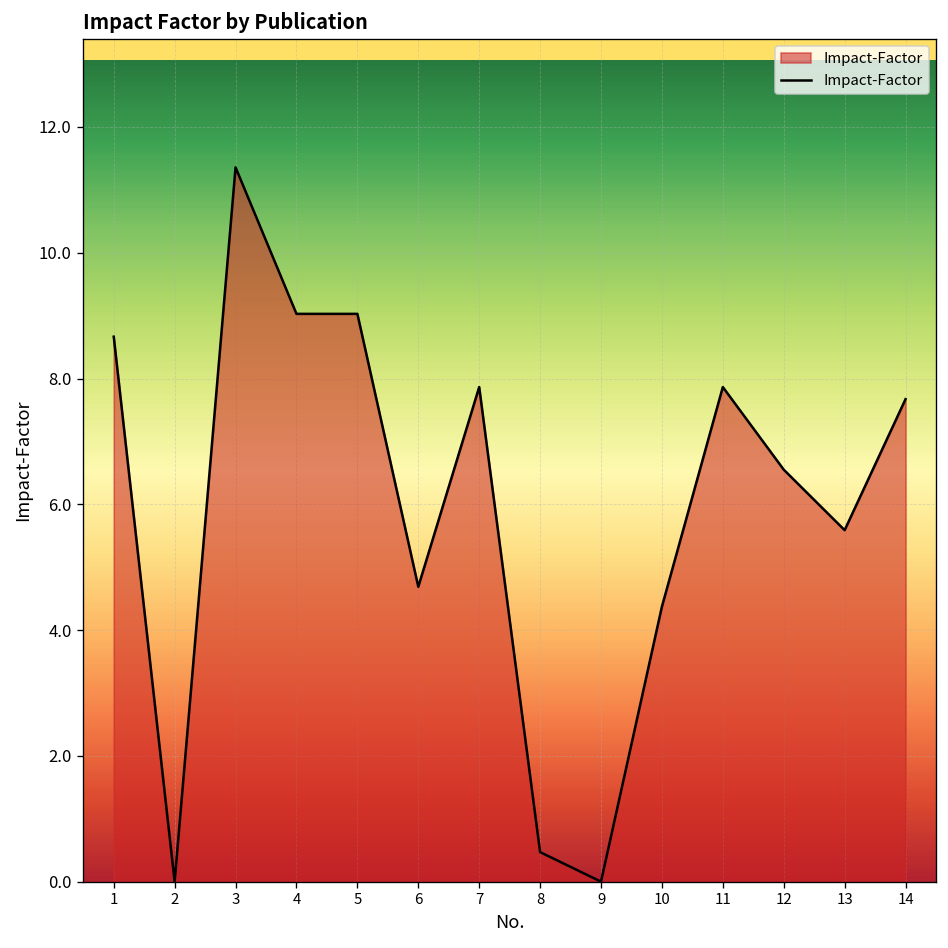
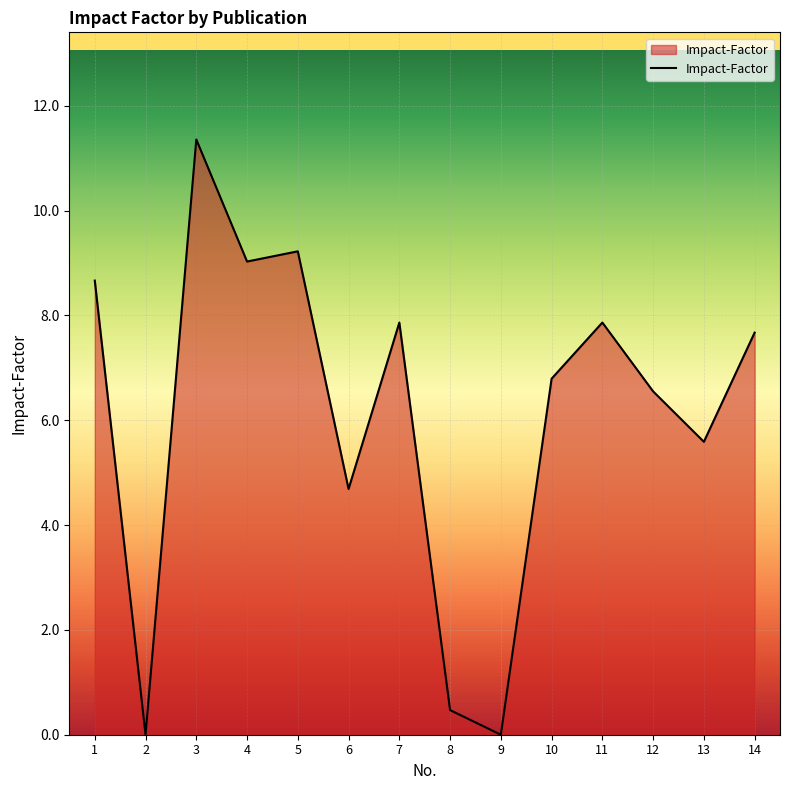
  {
    "1": 8.7,
    "2": 0.0,
    "3": 11.4,
    "4": 9.0,
-   "5": 9.0,
+   "5": 9.2,
    "6": 4.7,
    "7": 7.9,
    "8": 0.5,
    "9": 0.0,
-   "10": 4.4,
+   "10": 6.8,
    "11": 7.9,
    "12": 6.6,
    "13": 5.6,
    "14": 7.7
  }
